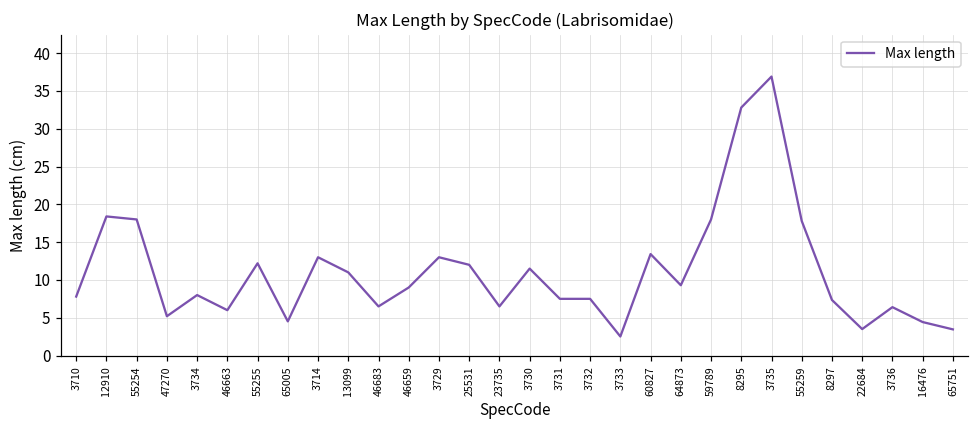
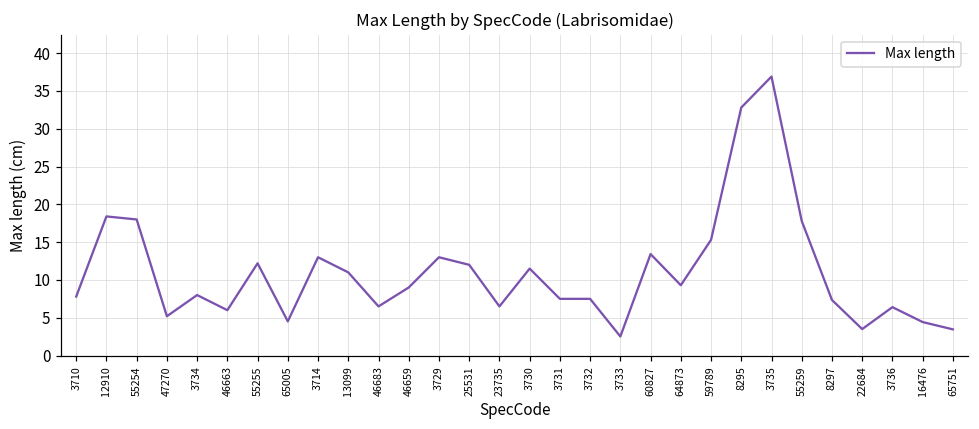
  {
    "3710": 8,
    "12910": 18,
    "55254": 18,
    "47270": 5,
    "3734": 8,
    "46663": 6,
    "55255": 12,
    "65005": 5,
    "3714": 13,
    "13099": 11,
    "46683": 7,
    "46659": 9,
    "3729": 13,
    "25531": 12,
    "23735": 7,
    "3730": 12,
    "3731": 8,
    "3732": 8,
    "3733": 3,
    "60827": 13,
    "64873": 9,
-   "59789": 18,
+   "59789": 15,
    "8295": 33,
    "3735": 37,
    "55259": 18,
    "8297": 7,
    "22684": 4,
    "3736": 6,
    "16476": 4,
    "65751": 3
  }
